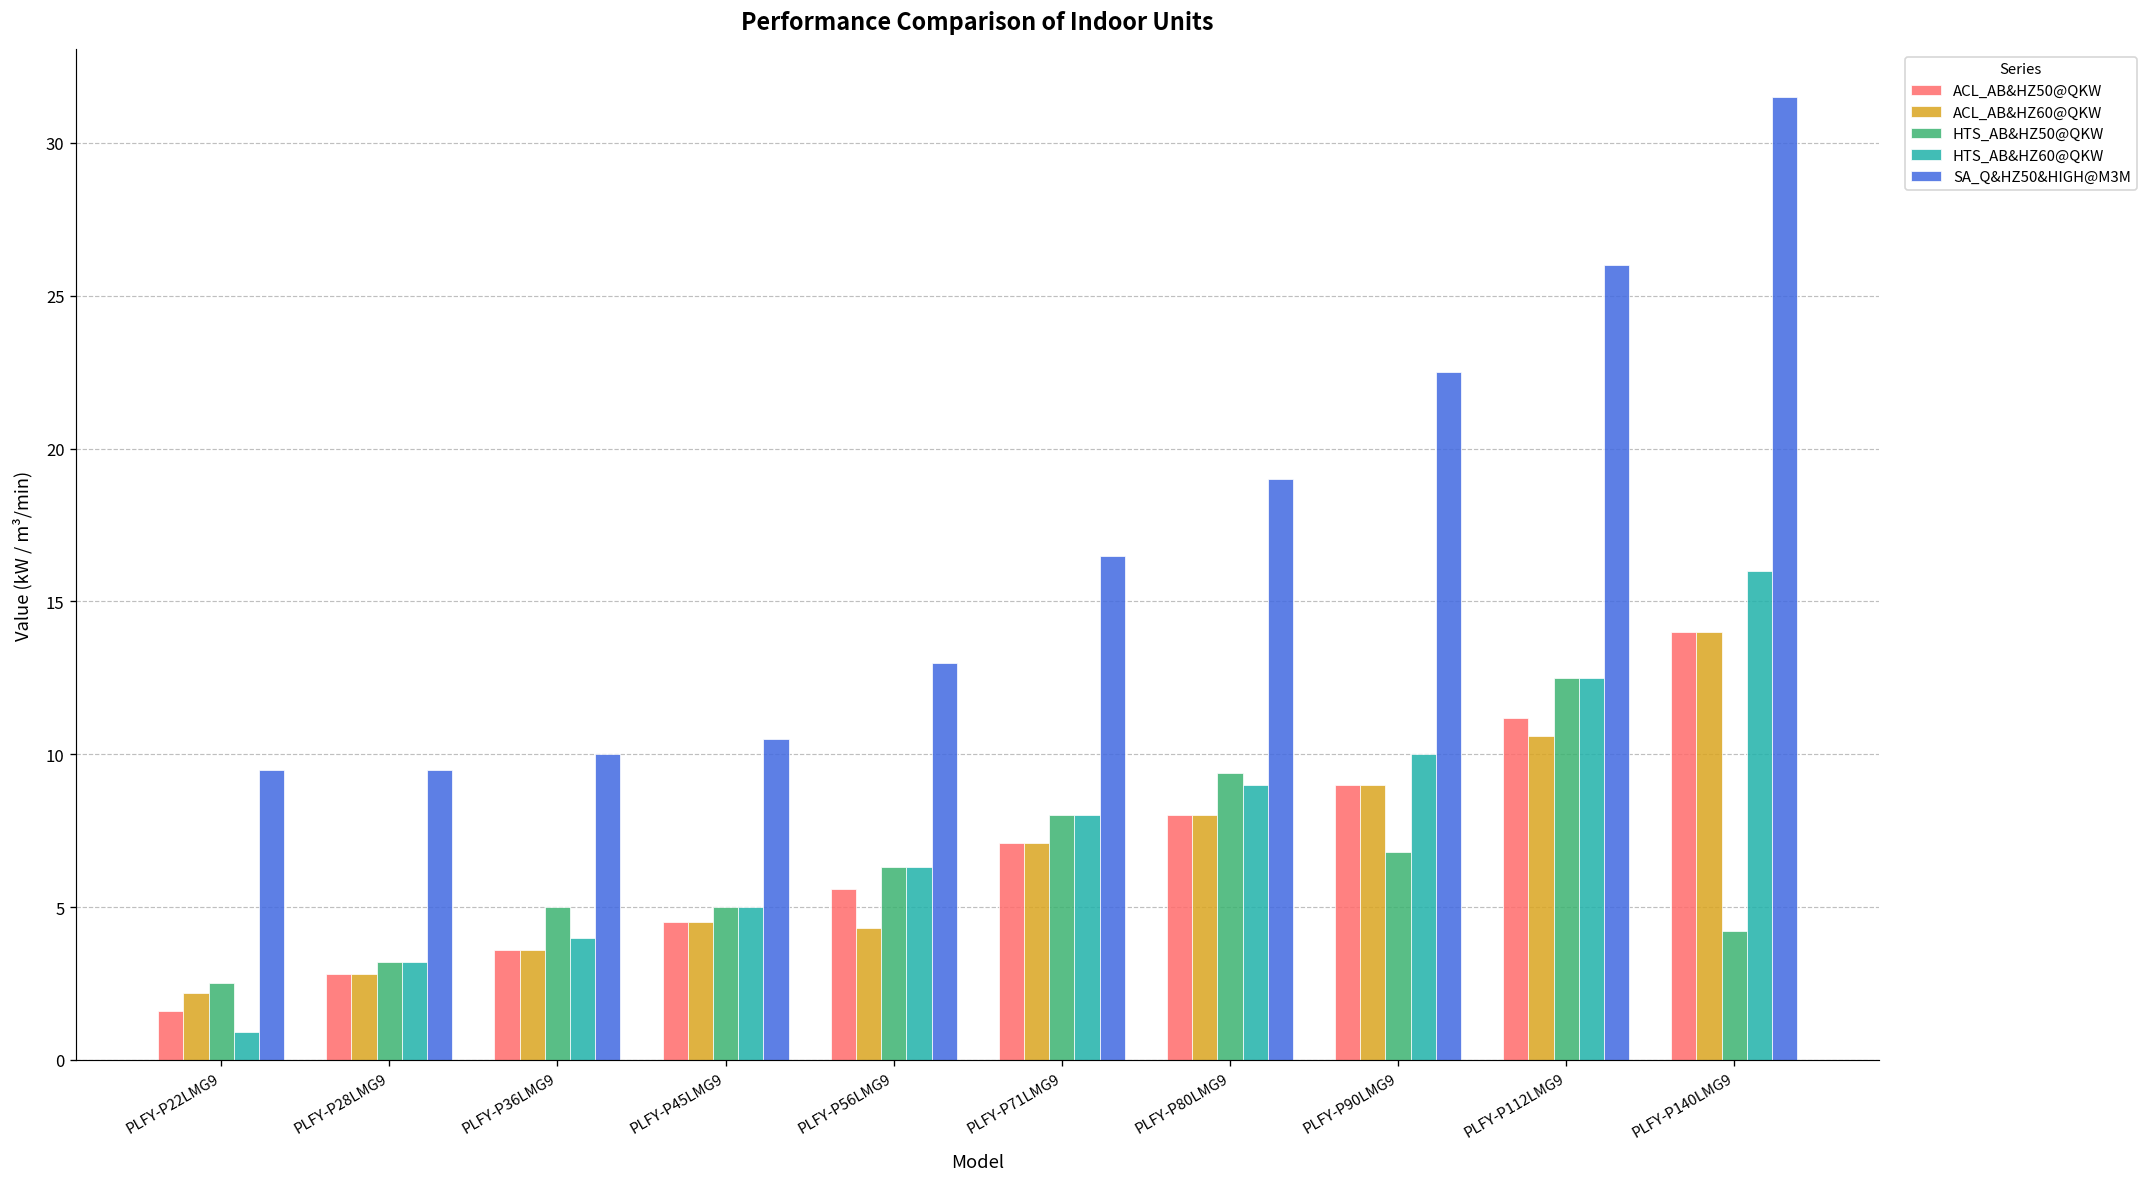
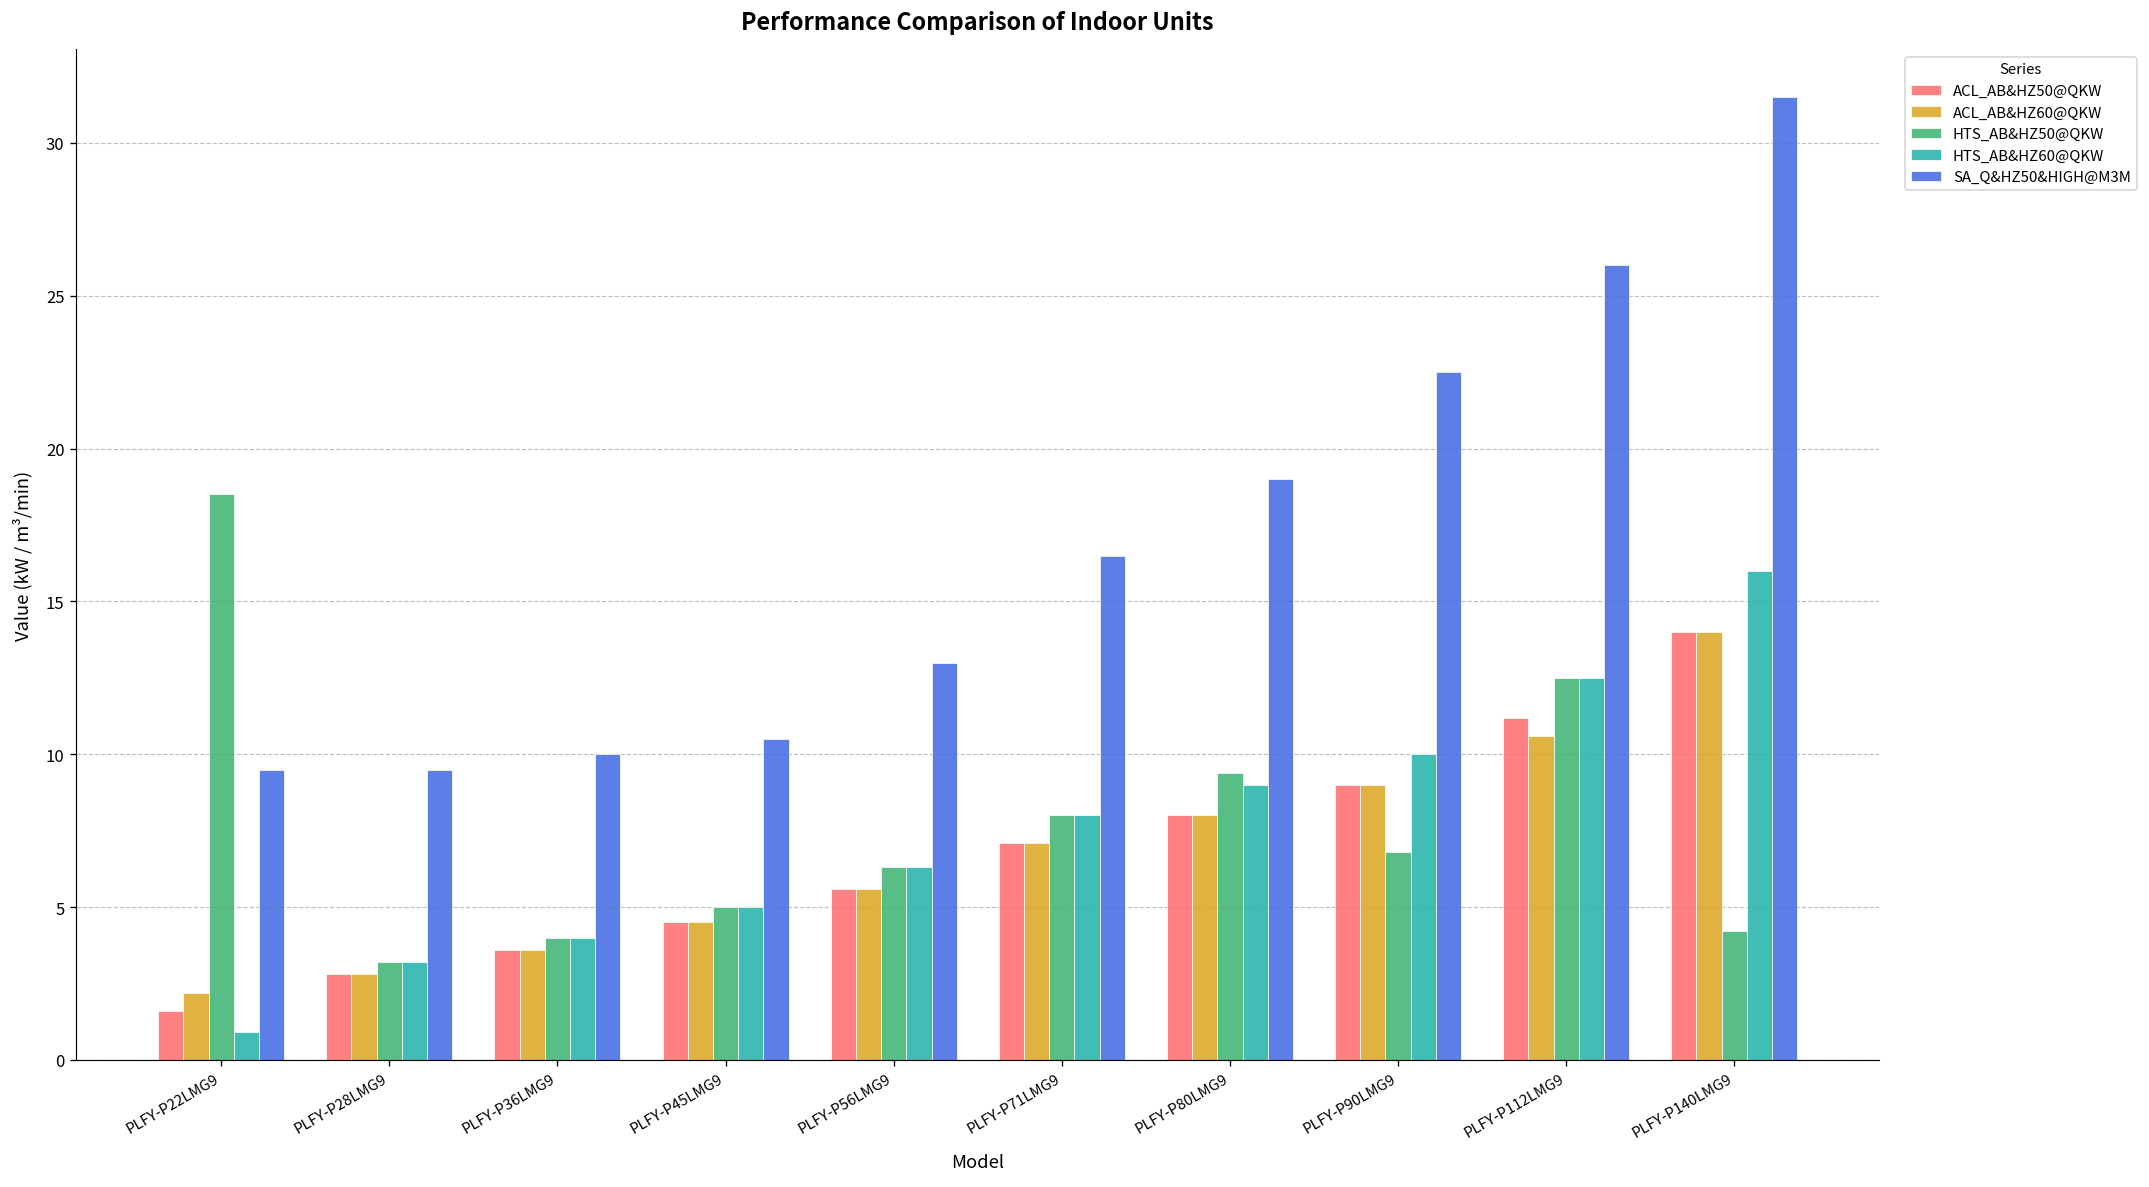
  {
    "ACL_AB&HZ50@QKW": {
      "PLFY-P22LMG9": 1.6,
      "PLFY-P28LMG9": 2.8,
      "PLFY-P36LMG9": 3.6,
      "PLFY-P45LMG9": 4.5,
      "PLFY-P56LMG9": 5.6,
      "PLFY-P71LMG9": 7.1,
      "PLFY-P80LMG9": 8.0,
      "PLFY-P90LMG9": 9.0,
      "PLFY-P112LMG9": 11.2,
      "PLFY-P140LMG9": 14.0
    },
    "ACL_AB&HZ60@QKW": {
      "PLFY-P22LMG9": 2.2,
      "PLFY-P28LMG9": 2.8,
      "PLFY-P36LMG9": 3.6,
      "PLFY-P45LMG9": 4.5,
-     "PLFY-P56LMG9": 4.3,
+     "PLFY-P56LMG9": 5.6,
      "PLFY-P71LMG9": 7.1,
      "PLFY-P80LMG9": 8.0,
      "PLFY-P90LMG9": 9.0,
      "PLFY-P112LMG9": 10.6,
      "PLFY-P140LMG9": 14.0
    },
    "HTS_AB&HZ50@QKW": {
-     "PLFY-P22LMG9": 2.5,
+     "PLFY-P22LMG9": 18.5,
      "PLFY-P28LMG9": 3.2,
-     "PLFY-P36LMG9": 5,
+     "PLFY-P36LMG9": 4,
      "PLFY-P45LMG9": 5.0,
      "PLFY-P56LMG9": 6.3,
      "PLFY-P71LMG9": 8.0,
      "PLFY-P80LMG9": 9.4,
      "PLFY-P90LMG9": 6.8,
      "PLFY-P112LMG9": 12.5,
      "PLFY-P140LMG9": 4.2
    },
    "HTS_AB&HZ60@QKW": {
      "PLFY-P22LMG9": 0.9,
      "PLFY-P28LMG9": 3.2,
      "PLFY-P36LMG9": 4.0,
      "PLFY-P45LMG9": 5.0,
      "PLFY-P56LMG9": 6.3,
      "PLFY-P71LMG9": 8.0,
      "PLFY-P80LMG9": 9.0,
      "PLFY-P90LMG9": 10.0,
      "PLFY-P112LMG9": 12.5,
      "PLFY-P140LMG9": 16.0
    },
    "SA_Q&HZ50&HIGH@M3M": {
      "PLFY-P22LMG9": 9.5,
      "PLFY-P28LMG9": 9.5,
      "PLFY-P36LMG9": 10.0,
      "PLFY-P45LMG9": 10.5,
      "PLFY-P56LMG9": 13.0,
      "PLFY-P71LMG9": 16.5,
      "PLFY-P80LMG9": 19.0,
      "PLFY-P90LMG9": 22.5,
      "PLFY-P112LMG9": 26.0,
      "PLFY-P140LMG9": 31.5
    }
  }
